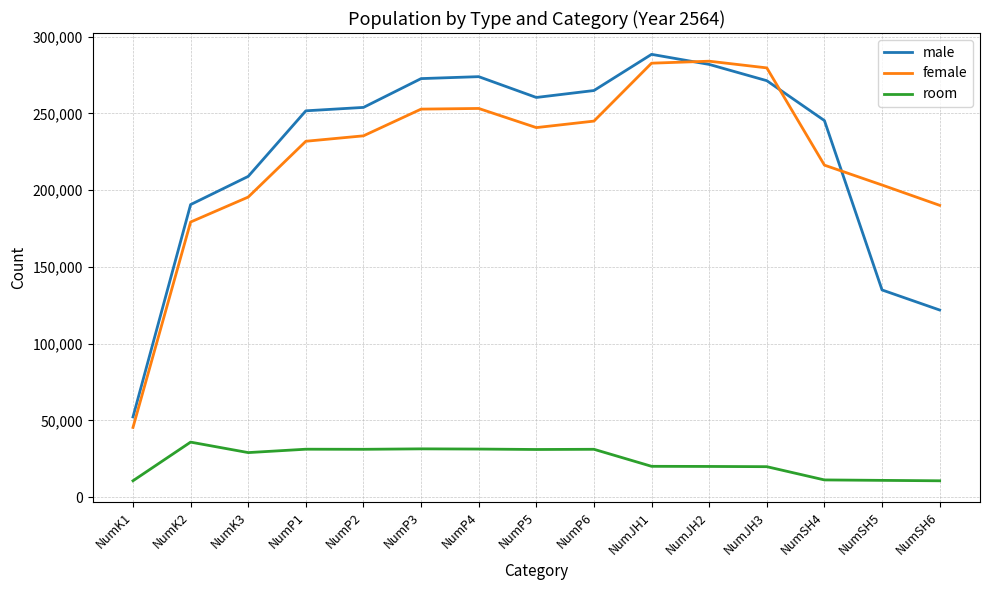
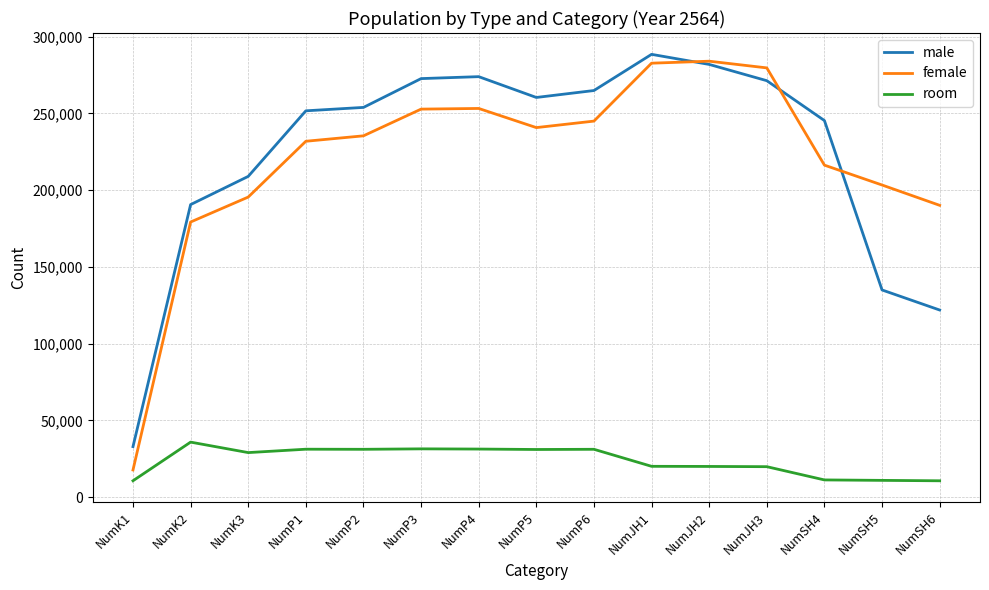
  {
    "male": {
-     "NumK1": "52,000",
+     "NumK1": "33,000",
      "NumK2": "191,000",
      "NumK3": "209,000",
      "NumP1": "252,000",
      "NumP2": "254,000",
      "NumP3": "273,000",
      "NumP4": "274,000",
      "NumP5": "260,000",
      "NumP6": "265,000",
      "NumJH1": "289,000",
      "NumJH2": "282,000",
      "NumJH3": "271,000",
      "NumSH4": "245,000",
      "NumSH5": "135,000",
      "NumSH6": "122,000"
    },
    "female": {
-     "NumK1": "45,000",
+     "NumK1": "18,000",
      "NumK2": "179,000",
      "NumK3": "196,000",
      "NumP1": "232,000",
      "NumP2": "235,000",
      "NumP3": "253,000",
      "NumP4": "253,000",
      "NumP5": "241,000",
      "NumP6": "245,000",
      "NumJH1": "283,000",
      "NumJH2": "284,000",
      "NumJH3": "280,000",
      "NumSH4": "216,000",
      "NumSH5": "203,000",
      "NumSH6": "190,000"
    },
    "room": {
      "NumK1": "11,000",
      "NumK2": "36,000",
      "NumK3": "29,000",
      "NumP1": "31,000",
      "NumP2": "31,000",
      "NumP3": "31,000",
      "NumP4": "31,000",
      "NumP5": "31,000",
      "NumP6": "31,000",
      "NumJH1": "20,000",
      "NumJH2": "20,000",
      "NumJH3": "20,000",
      "NumSH4": "11,000",
      "NumSH5": "11,000",
      "NumSH6": "11,000"
    }
  }
